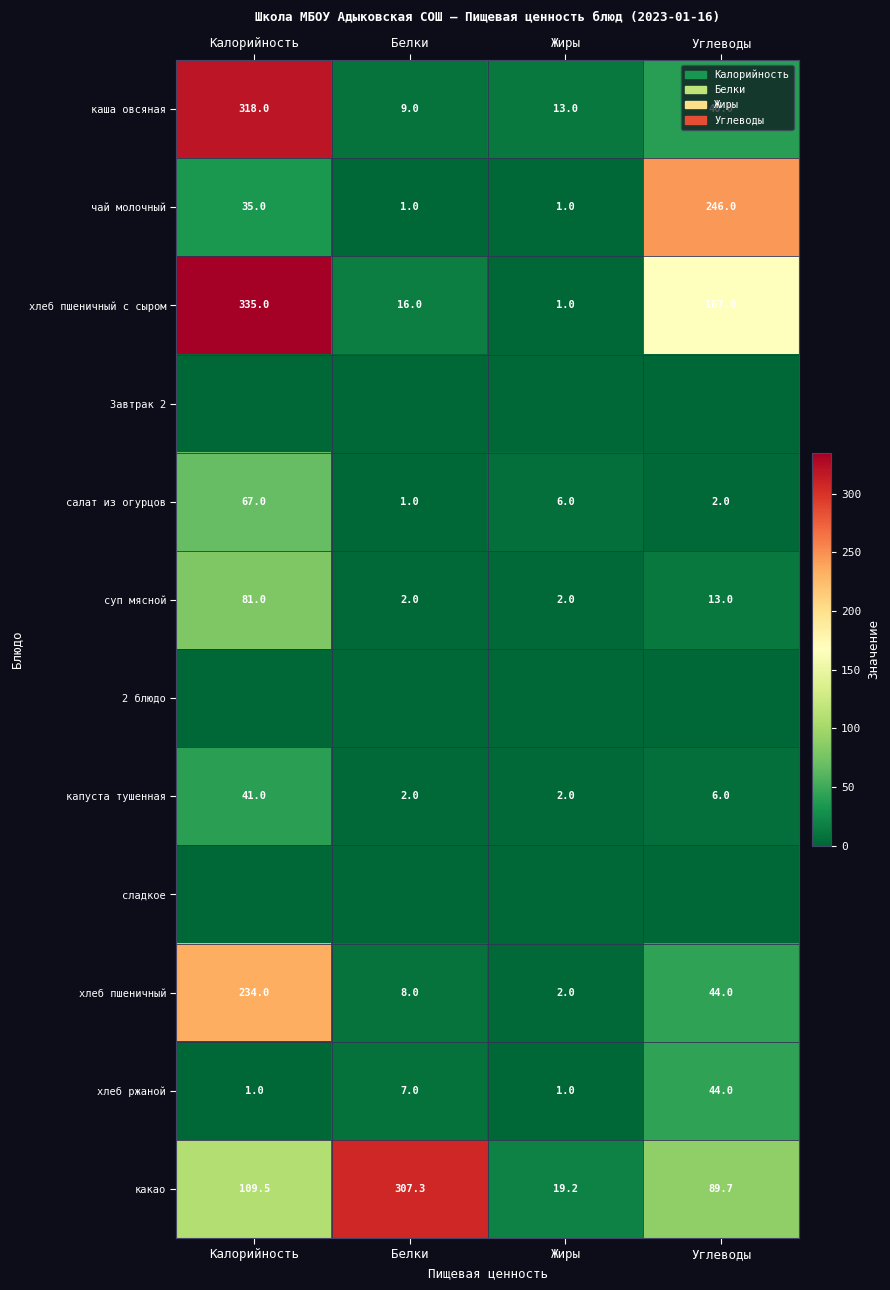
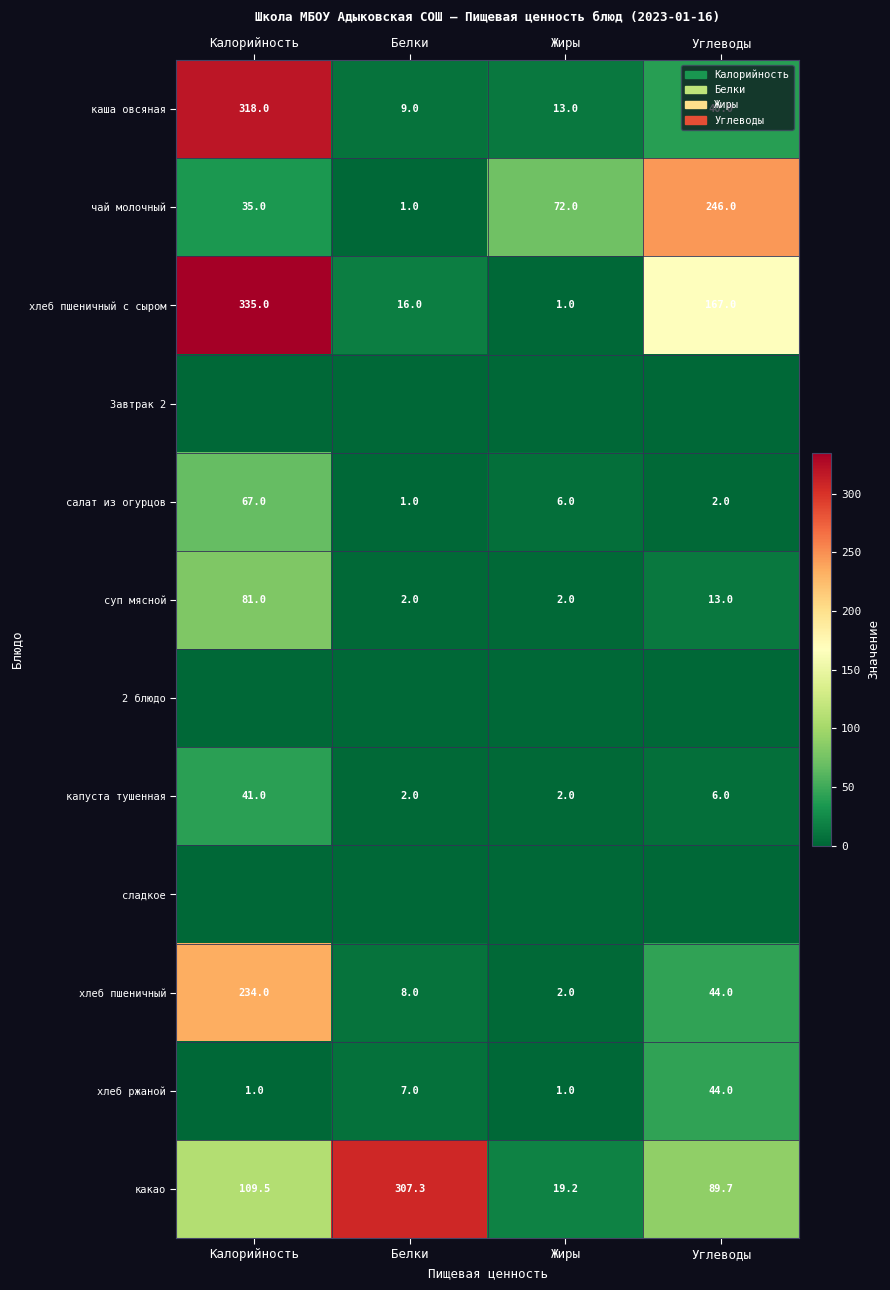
  {
    "каша овсяная": {
      "Калорийность": 318.0,
      "Белки": 9.0,
      "Жиры": 13.0
    },
    "чай молочный": {
      "Калорийность": 35.0,
      "Белки": 1.0,
-     "Жиры": 1.0,
+     "Жиры": 72.0,
      "Углеводы": 246.0
    },
    "хлеб пшеничный с сыром": {
      "Калорийность": 335.0,
      "Белки": 16.0,
      "Жиры": 1.0,
      "Углеводы": 167.0
    },
    "салат из огурцов": {
      "Калорийность": 67.0,
      "Белки": 1.0,
      "Жиры": 6.0,
      "Углеводы": 2.0
    },
    "суп мясной": {
      "Калорийность": 81.0,
      "Белки": 2.0,
      "Жиры": 2.0,
      "Углеводы": 13.0
    },
    "капуста тушенная": {
      "Калорийность": 41.0,
      "Белки": 2.0,
      "Жиры": 2.0,
      "Углеводы": 6.0
    },
    "хлеб пшеничный": {
      "Калорийность": 234.0,
      "Белки": 8.0,
      "Жиры": 2.0,
      "Углеводы": 44.0
    },
    "хлеб ржаной": {
      "Калорийность": 1.0,
      "Белки": 7.0,
      "Жиры": 1.0,
      "Углеводы": 44.0
    },
    "какао": {
      "Калорийность": 109.5,
      "Белки": 307.3,
      "Жиры": 19.2,
      "Углеводы": 89.7
    }
  }
